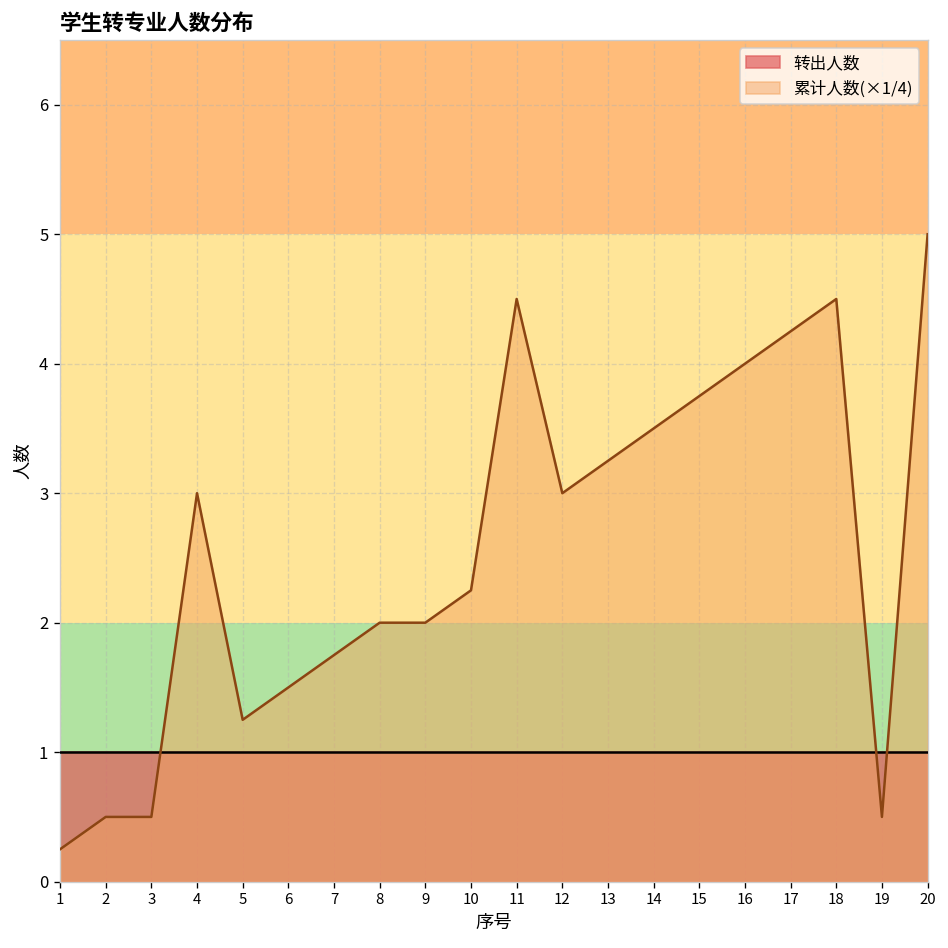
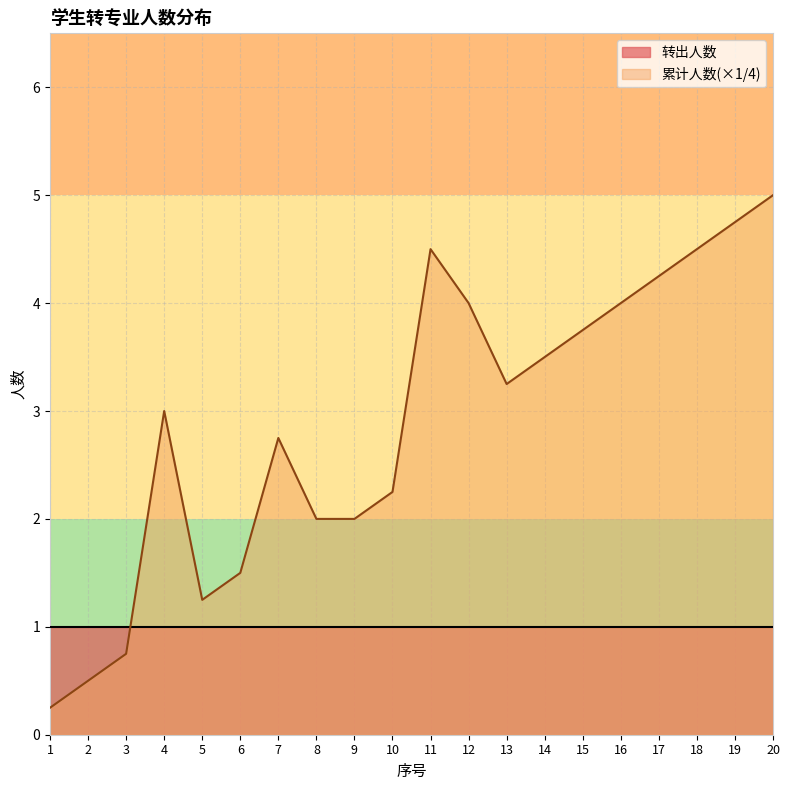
  {
    "转出人数": {
      "1": 1.00,
      "2": 1.00,
      "3": 1.00,
      "4": 1.00,
      "5": 1.00,
      "6": 1.00,
      "7": 1.00,
      "8": 1.00,
      "9": 1.00,
      "10": 1.00,
      "11": 1.00,
      "12": 1.00,
      "13": 1.00,
      "14": 1.00,
      "15": 1.00,
      "16": 1.00,
      "17": 1.00,
      "18": 1.00,
      "19": 1.00,
      "20": 1.00
    },
    "累计人数(×1/4)": {
      "1": 0.25,
      "2": 0.50,
-     "3": 0.50,
+     "3": 0.75,
      "4": 3.00,
      "5": 1.25,
      "6": 1.50,
-     "7": 1.75,
+     "7": 2.75,
      "8": 2.00,
      "9": 2.00,
      "10": 2.25,
      "11": 4.50,
-     "12": 3.00,
+     "12": 4.00,
      "13": 3.25,
      "14": 3.50,
      "15": 3.75,
      "16": 4.00,
      "17": 4.25,
      "18": 4.50,
-     "19": 0.50,
+     "19": 4.75,
      "20": 5.00
    }
  }
